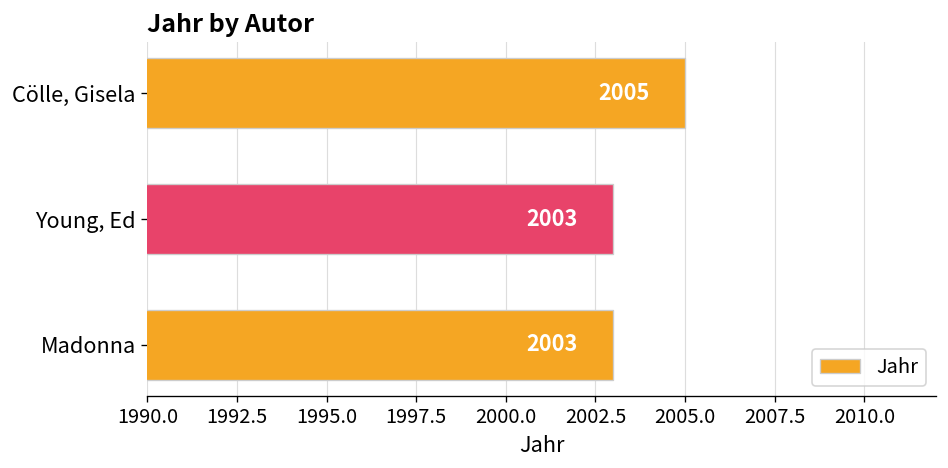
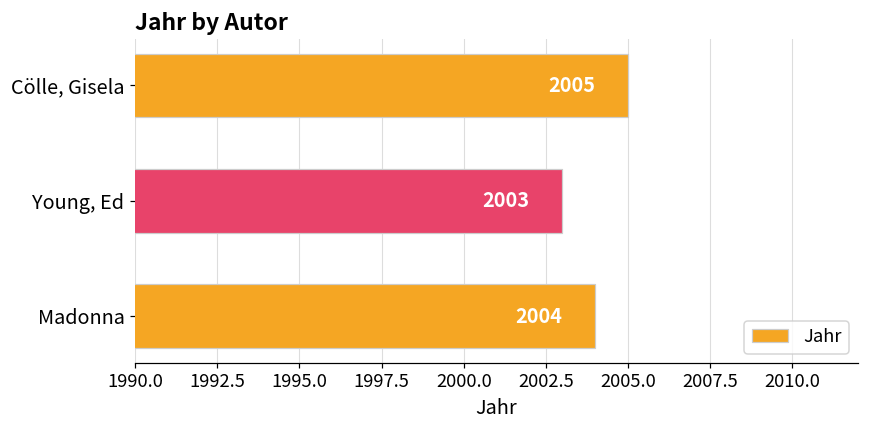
  {
    "Cölle, Gisela": 2005,
    "Young, Ed": 2003,
-   "Madonna": 2003
+   "Madonna": 2004
  }
